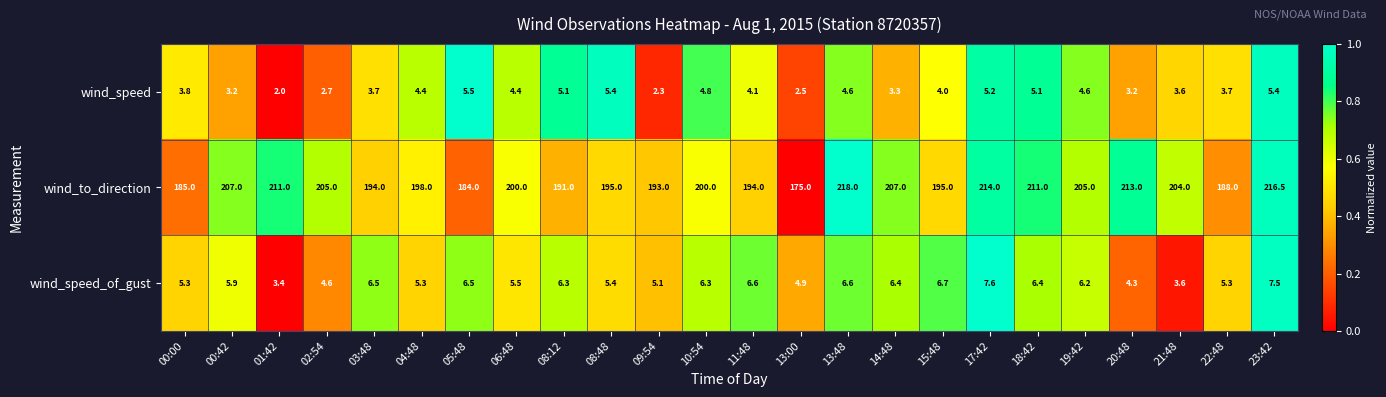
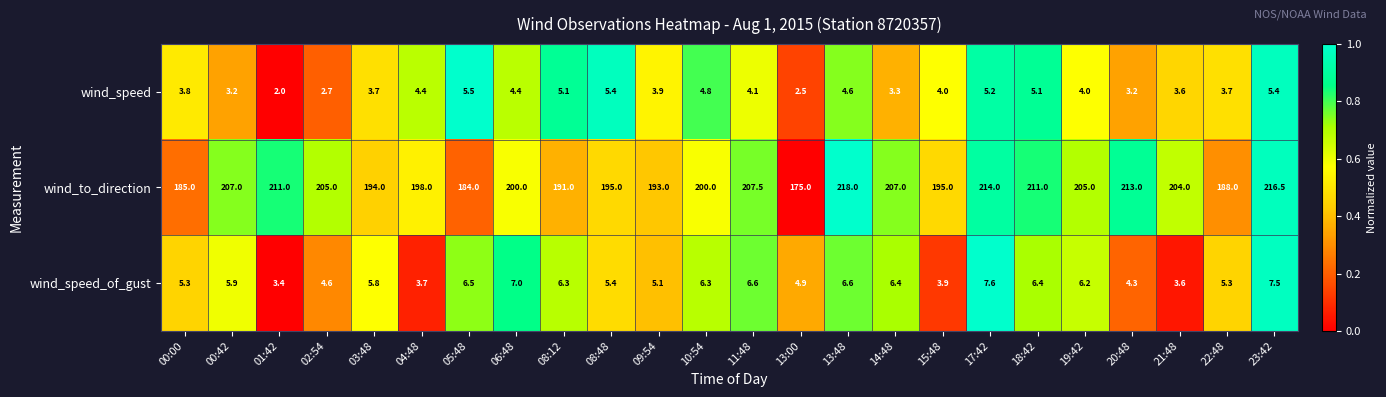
  {
    "wind_speed": {
      "00:00": 3.8,
      "00:42": 3.2,
      "01:42": 2.0,
      "02:54": 2.7,
      "03:48": 3.7,
      "04:48": 4.4,
      "05:48": 5.5,
      "06:48": 4.4,
      "08:12": 5.1,
      "08:48": 5.4,
-     "09:54": 2.3,
+     "09:54": 3.9,
      "10:54": 4.8,
      "11:48": 4.1,
      "13:00": 2.5,
      "13:48": 4.6,
      "14:48": 3.3,
      "15:48": 4.0,
      "17:42": 5.2,
      "18:42": 5.1,
-     "19:42": 4.6,
+     "19:42": 4.0,
      "20:48": 3.2,
      "21:48": 3.6,
      "22:48": 3.7,
      "23:42": 5.4
    },
    "wind_to_direction": {
      "00:00": 185.0,
      "00:42": 207.0,
      "01:42": 211.0,
      "02:54": 205.0,
      "03:48": 194.0,
      "04:48": 198.0,
      "05:48": 184.0,
      "06:48": 200.0,
      "08:12": 191.0,
      "08:48": 195.0,
      "09:54": 193.0,
      "10:54": 200.0,
-     "11:48": 194.0,
+     "11:48": 207.5,
      "13:00": 175.0,
      "13:48": 218.0,
      "14:48": 207.0,
      "15:48": 195.0,
      "17:42": 214.0,
      "18:42": 211.0,
      "19:42": 205.0,
      "20:48": 213.0,
      "21:48": 204.0,
      "22:48": 188.0,
      "23:42": 216.5
    },
    "wind_speed_of_gust": {
      "00:00": 5.3,
      "00:42": 5.9,
      "01:42": 3.4,
      "02:54": 4.6,
-     "03:48": 6.5,
-     "04:48": 5.3,
+     "03:48": 5.8,
+     "04:48": 3.7,
      "05:48": 6.5,
-     "06:48": 5.5,
+     "06:48": 7.0,
      "08:12": 6.3,
      "08:48": 5.4,
      "09:54": 5.1,
      "10:54": 6.3,
      "11:48": 6.6,
      "13:00": 4.9,
      "13:48": 6.6,
      "14:48": 6.4,
-     "15:48": 6.7,
+     "15:48": 3.9,
      "17:42": 7.6,
      "18:42": 6.4,
      "19:42": 6.2,
      "20:48": 4.3,
      "21:48": 3.6,
      "22:48": 5.3,
      "23:42": 7.5
    }
  }
